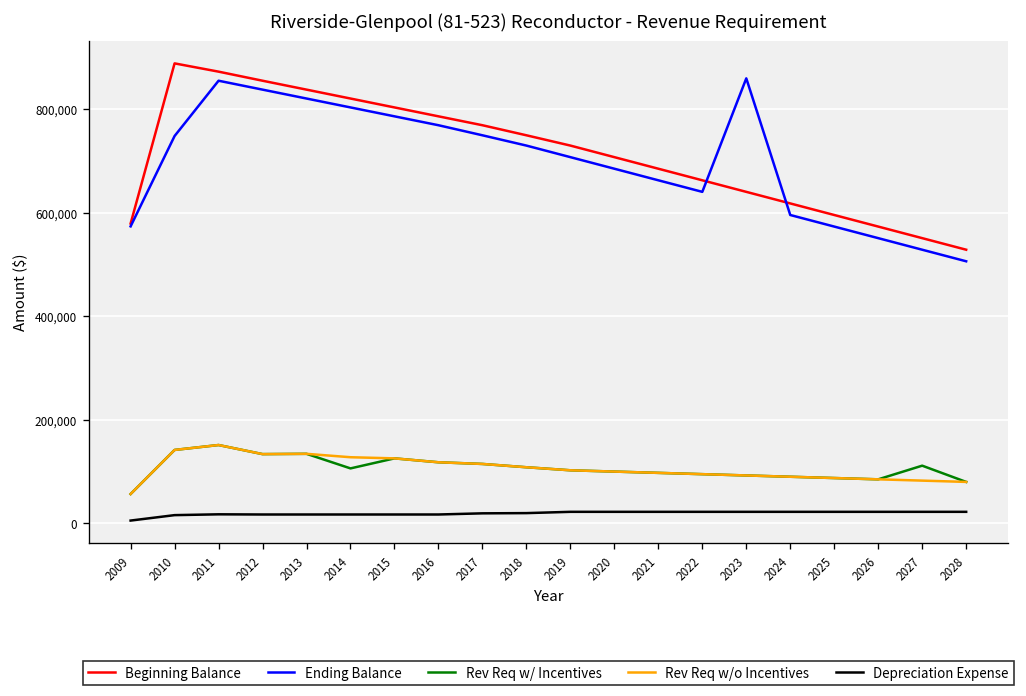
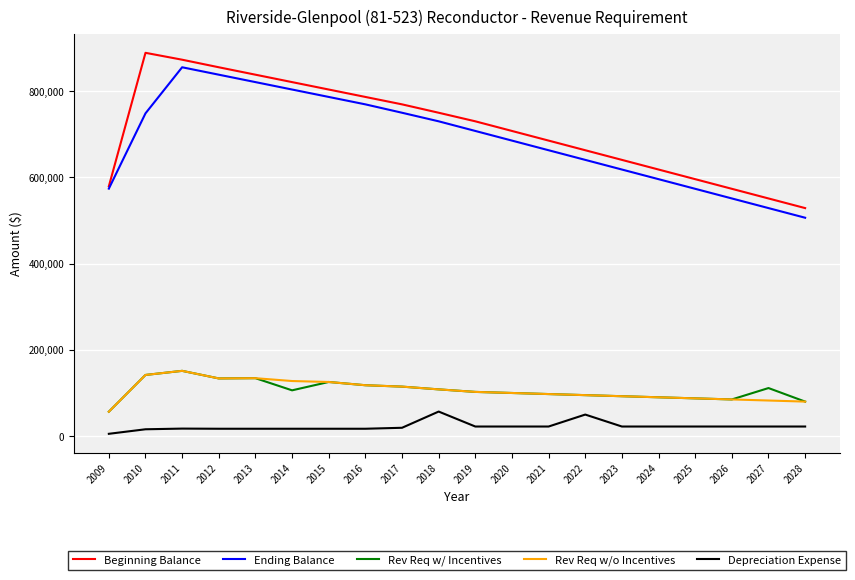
  {
    "Beginning Balance": {
      "2010": "890,000",
      "2011": "870,000",
      "2012": "850,000",
      "2013": "840,000",
      "2014": "820,000",
      "2015": "800,000",
      "2016": "790,000",
      "2017": "770,000",
      "2018": "750,000",
      "2019": "730,000",
      "2020": "710,000",
      "2021": "680,000",
      "2022": "660,000",
      "2023": "640,000",
      "2024": "620,000",
      "2025": "600,000",
      "2026": "570,000",
      "2027": "550,000",
      "2028": "530,000"
    },
    "Ending Balance": {
      "2010": "750,000",
      "2011": "850,000",
      "2012": "840,000",
      "2013": "820,000",
      "2014": "800,000",
      "2015": "790,000",
      "2016": "770,000",
      "2017": "750,000",
      "2018": "730,000",
      "2019": "710,000",
      "2020": "680,000",
      "2021": "660,000",
      "2022": "640,000",
-     "2023": "860,000",
+     "2023": "620,000",
      "2024": "600,000",
      "2025": "570,000",
      "2026": "550,000",
      "2027": "530,000",
      "2028": "510,000"
    },
    "Rev Req w/ Incentives": {
      "2014": "110,000",
      "2027": "110,000"
    },
    "Rev Req w/o Incentives": {
      "2014": "130,000",
      "2027": "80,000"
    },
    "Depreciation Expense": {
      "2009": "10,000",
      "2010": "20,000",
      "2011": "20,000",
      "2012": "20,000",
      "2013": "20,000",
      "2014": "20,000",
      "2015": "20,000",
      "2016": "20,000",
      "2017": "20,000",
-     "2018": "20,000",
+     "2018": "60,000",
      "2019": "20,000",
      "2020": "20,000",
      "2021": "20,000",
-     "2022": "20,000",
+     "2022": "50,000",
      "2023": "20,000",
      "2024": "20,000",
      "2025": "20,000",
      "2026": "20,000",
      "2027": "20,000",
      "2028": "20,000"
    }
  }
